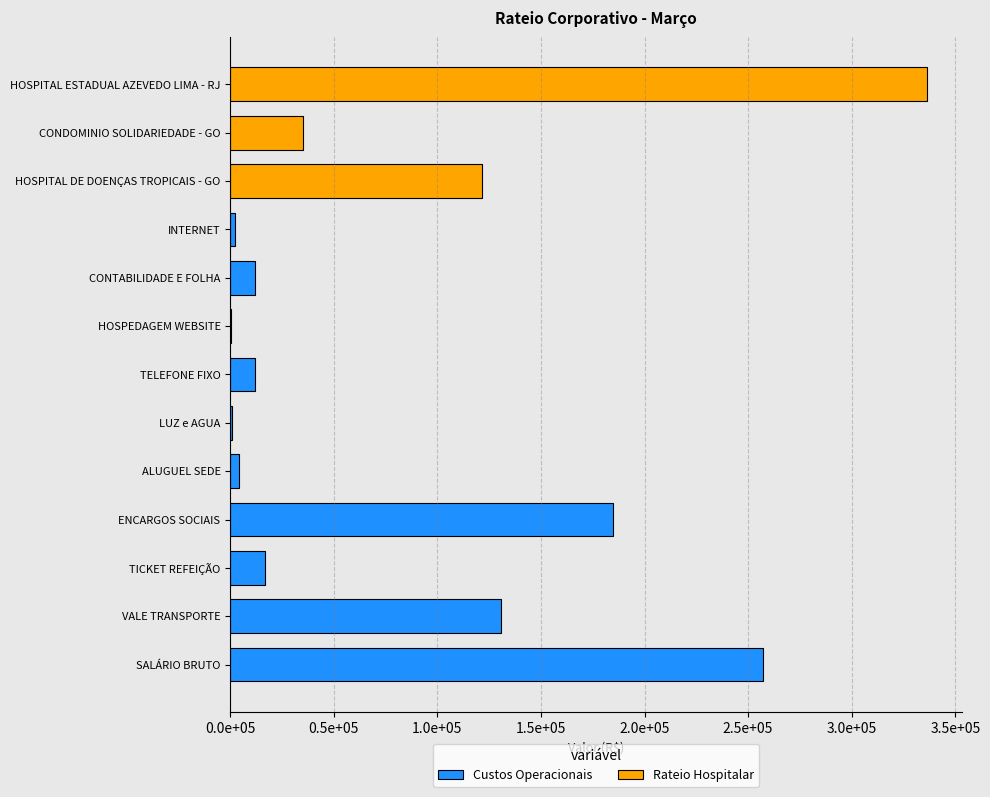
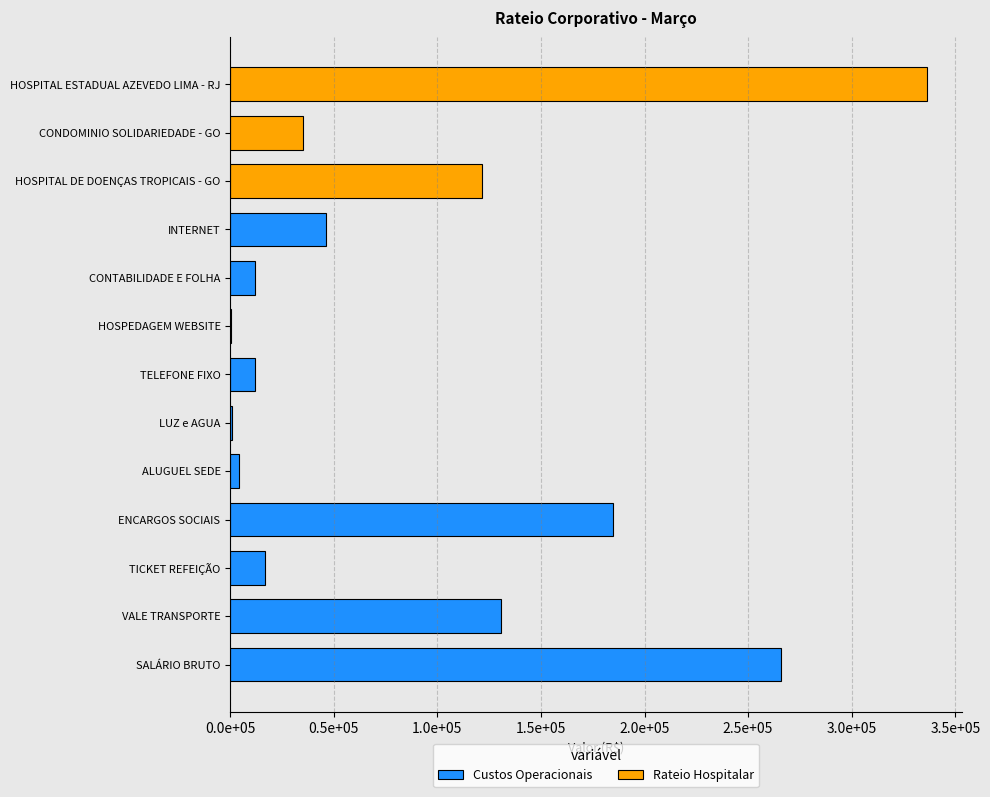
  {
    "Custos Operacionais": {
-     "INTERNET": 3000,
+     "INTERNET": 46000,
      "CONTABILIDADE E FOLHA": 12000,
      "TELEFONE FIXO": 12000,
      "ALUGUEL SEDE": 4000,
      "ENCARGOS SOCIAIS": 185000,
      "TICKET REFEIÇÃO": 17000,
      "VALE TRANSPORTE": 131000,
-     "SALÁRIO BRUTO": 257000
+     "SALÁRIO BRUTO": 266000
    },
    "Rateio Hospitalar": {
      "HOSPITAL ESTADUAL AZEVEDO LIMA - RJ": 336000,
      "CONDOMINIO SOLIDARIEDADE - GO": 35000,
      "HOSPITAL DE DOENÇAS TROPICAIS - GO": 122000
    }
  }
